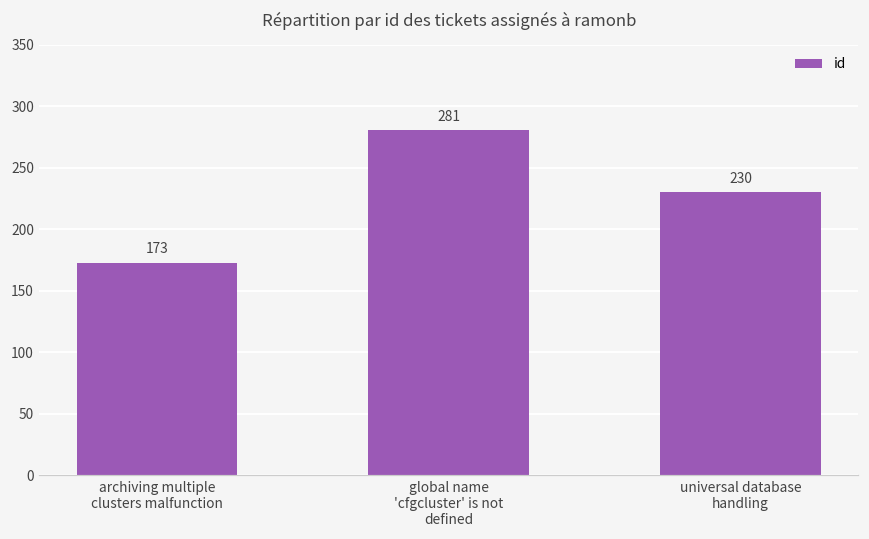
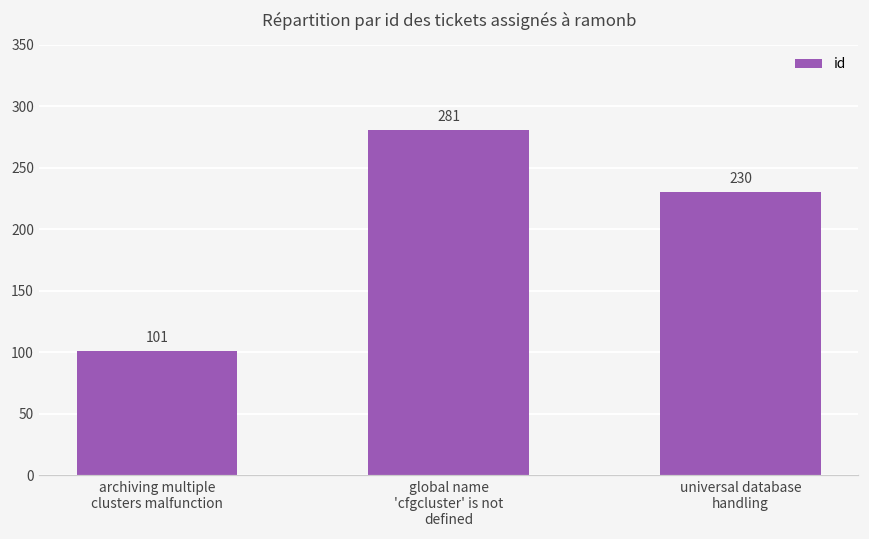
  {
-   "archiving multiple clusters malfunction": 173,
+   "archiving multiple clusters malfunction": 101,
    "global name 'cfgcluster' is not defined": 281,
    "universal database handling": 230
  }
